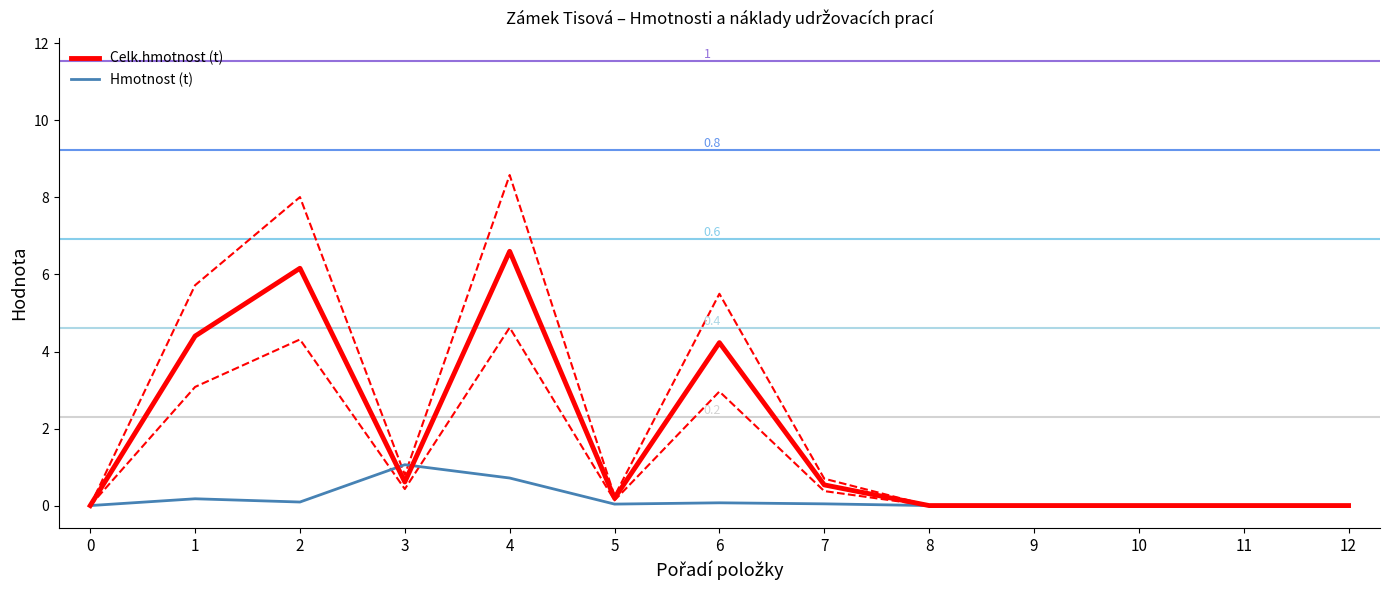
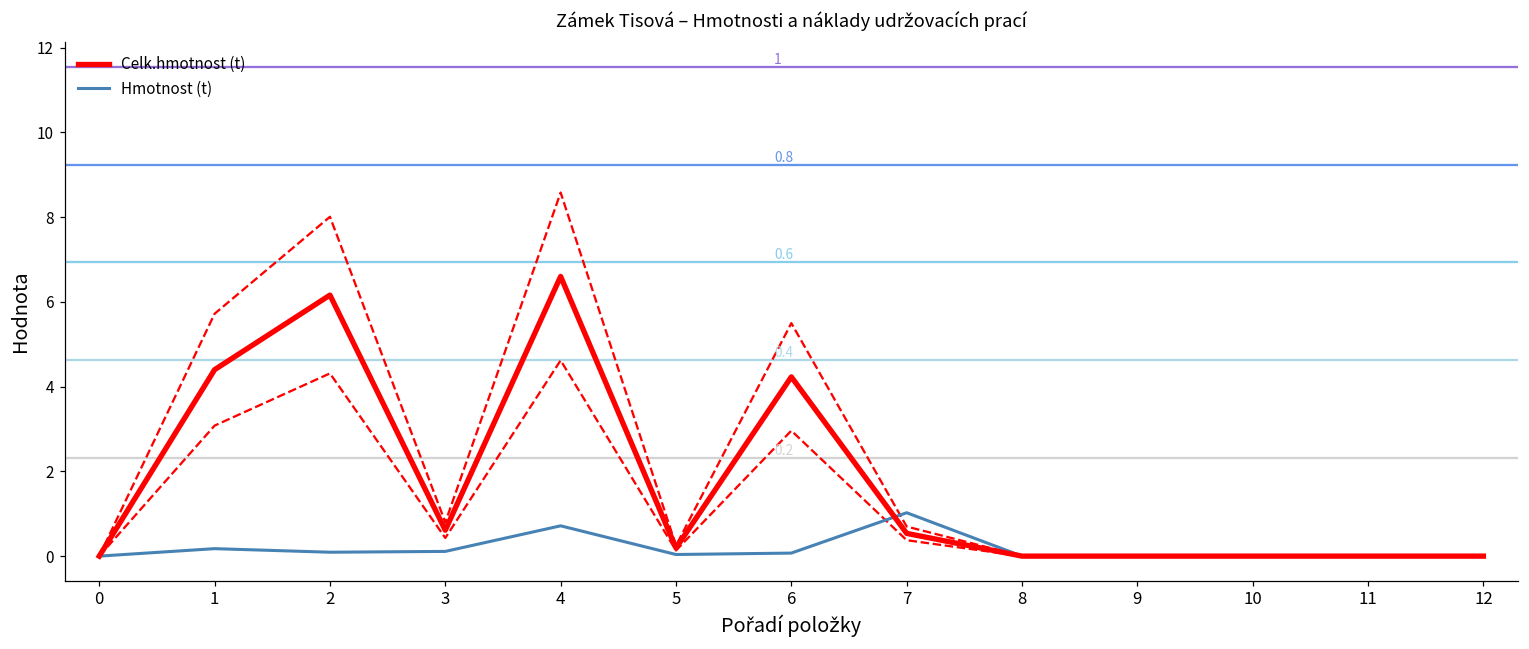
  {
    "Hmotnost (t)": {
      "1": 0.2,
      "2": 0.1,
-     "3": 1.1,
+     "3": 0.1,
      "4": 0.7,
      "5": 0.0,
      "6": 0.1,
-     "7": 0.0
+     "7": 1.0
    }
  }
